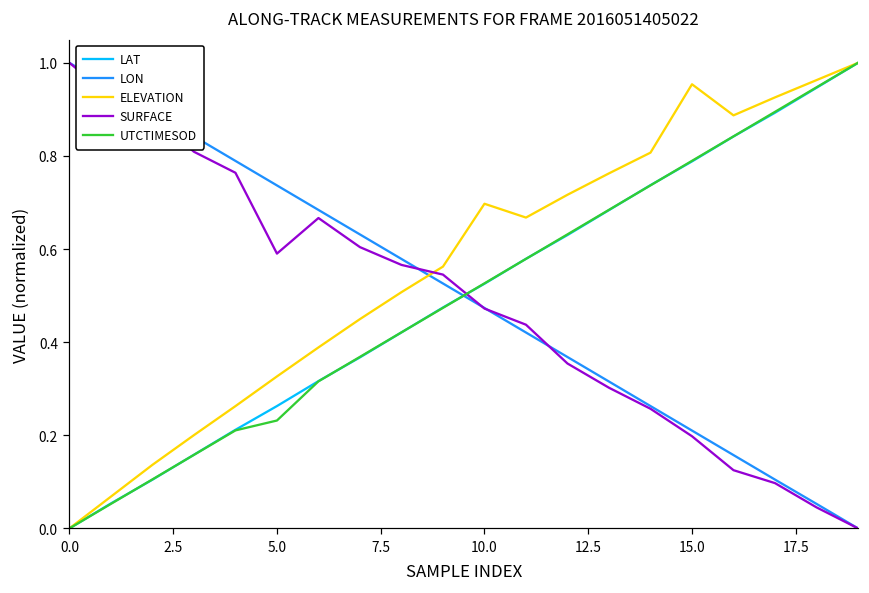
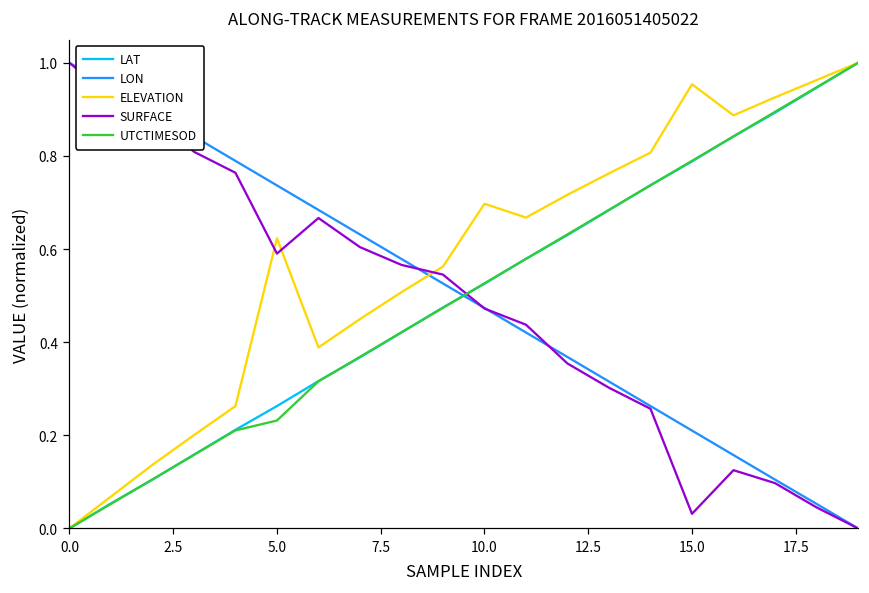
  {
    "ELEVATION": {
-     "5.0": 0.33,
+     "5.0": 0.62,
      "10.0": 0.70,
      "15.0": 0.95
    },
    "SURFACE": {
      "5.0": 0.59,
-     "15.0": 0.20
+     "15.0": 0.03
    },
    "UTCTIMESOD": {
      "5.0": 0.23
    }
  }
